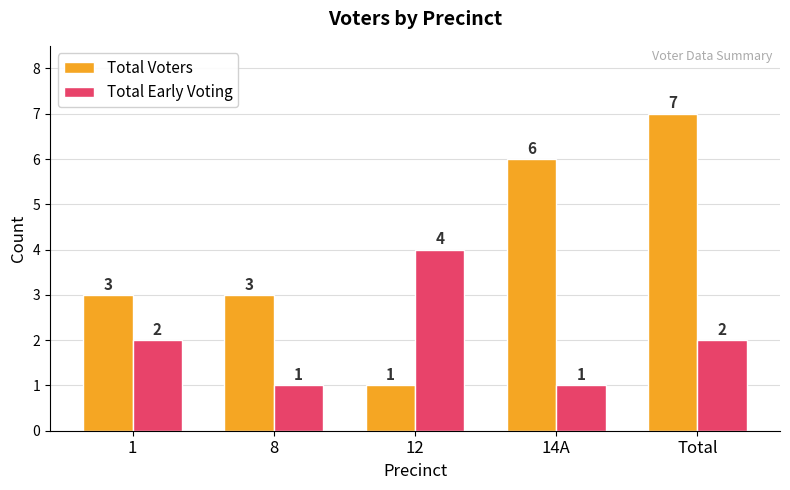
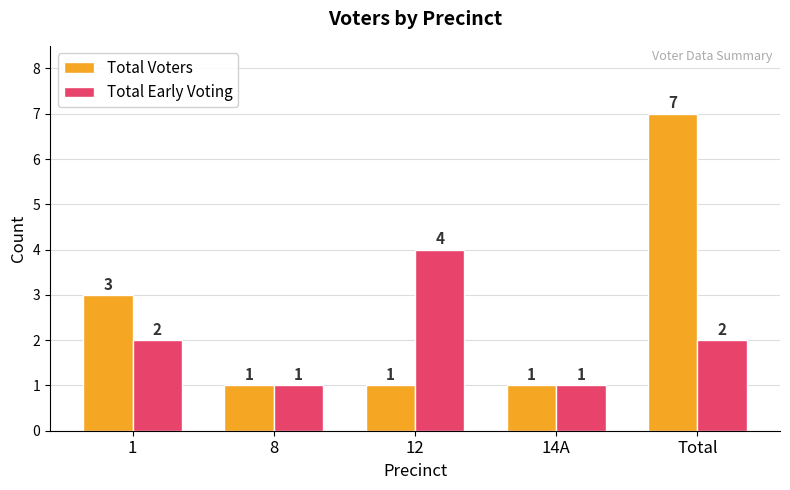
  {
    "Total Voters": {
      "1": 3,
-     "8": 3,
+     "8": 1,
      "12": 1,
-     "14A": 6,
+     "14A": 1,
      "Total": 7
    },
    "Total Early Voting": {
      "1": 2,
      "8": 1,
      "12": 4,
      "14A": 1,
      "Total": 2
    }
  }
